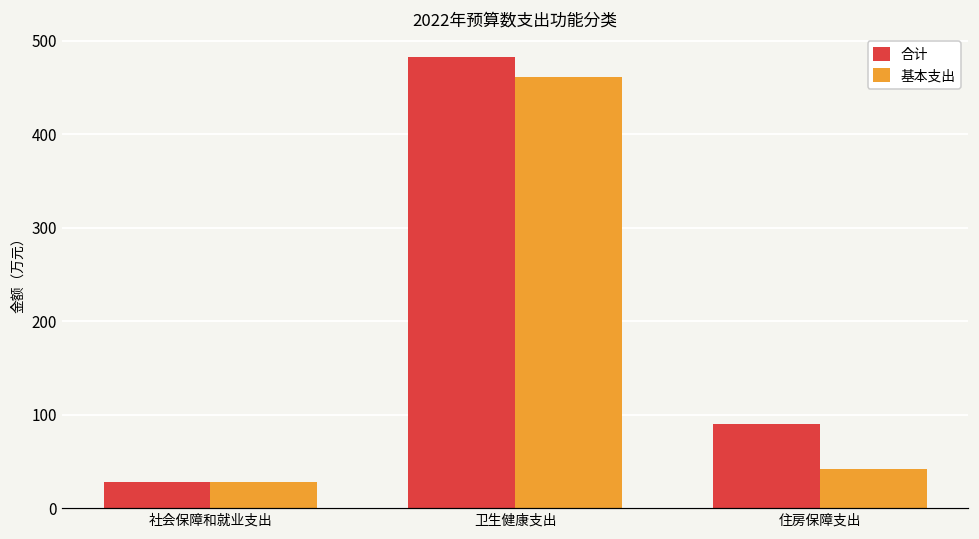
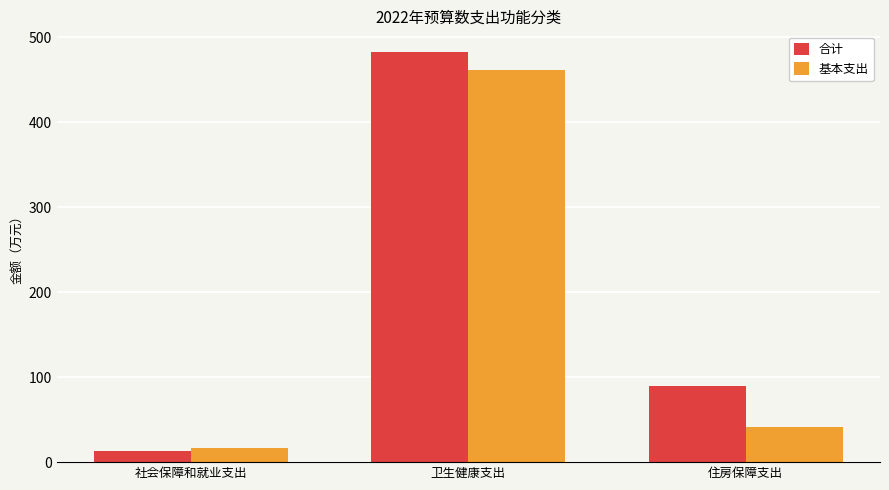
  {
    "合计": {
-     "社会保障和就业支出": 30,
+     "社会保障和就业支出": 10,
      "卫生健康支出": 480,
      "住房保障支出": 90
    },
    "基本支出": {
-     "社会保障和就业支出": 30,
+     "社会保障和就业支出": 20,
      "卫生健康支出": 460,
      "住房保障支出": 40
    }
  }
